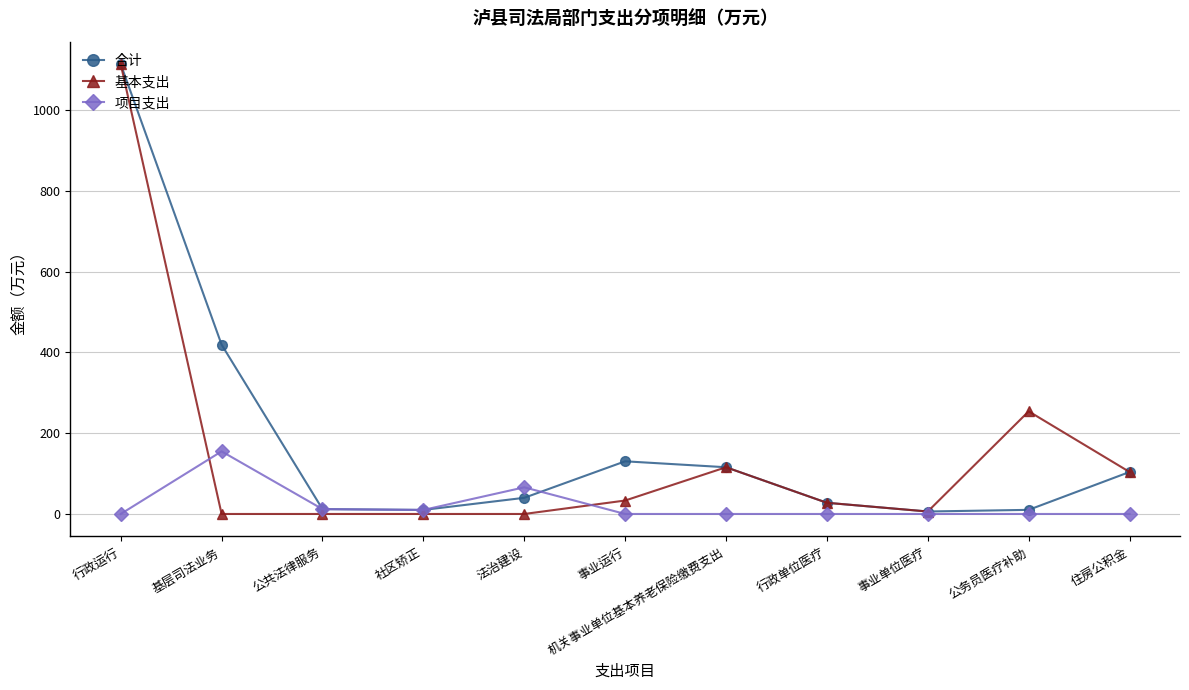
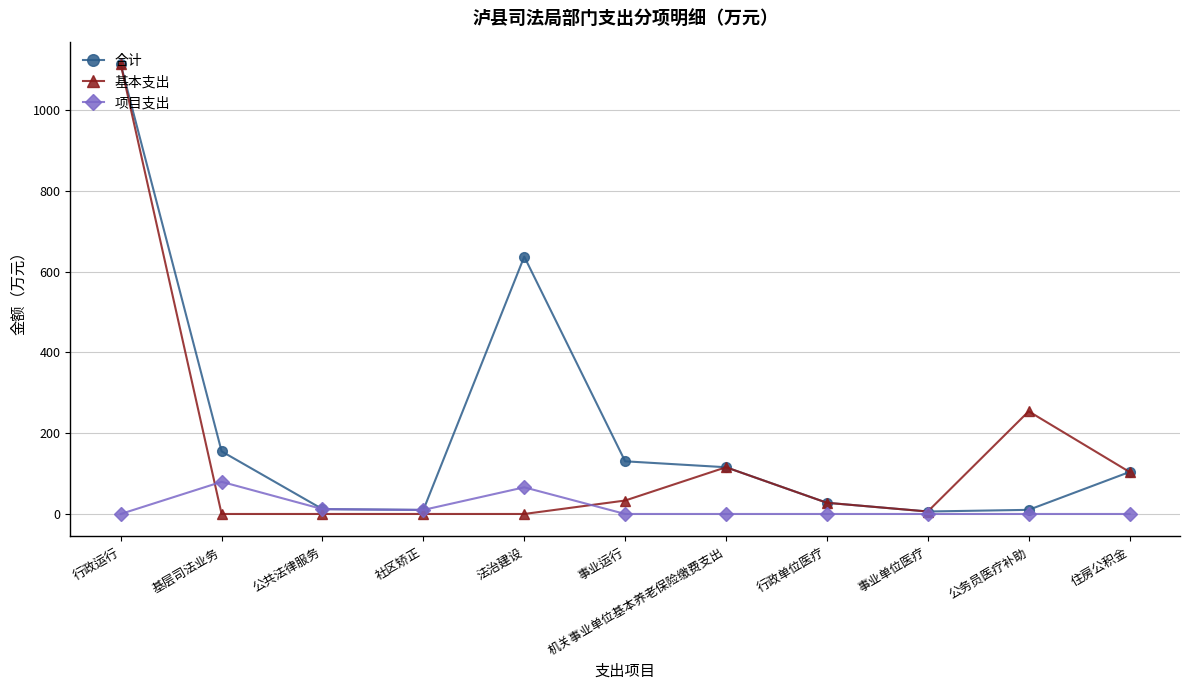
  {
    "合计": {
-     "基层司法业务": 420,
-     "法治建设": 40,
+     "基层司法业务": 160,
+     "法治建设": 640,
      "事业运行": 130,
      "公务员医疗补助": 10
    },
    "基本支出": {
      "基层司法业务": 0,
      "公共法律服务": 0,
      "社区矫正": 0,
      "法治建设": 0,
      "事业运行": 30,
      "公务员医疗补助": 250
    },
    "项目支出": {
      "行政运行": 0,
-     "基层司法业务": 160,
+     "基层司法业务": 80,
      "法治建设": 70,
      "事业运行": 0,
      "机关事业单位基本养老保险缴费支出": 0,
      "行政单位医疗": 0,
      "公务员医疗补助": 0,
      "住房公积金": 0
    }
  }
